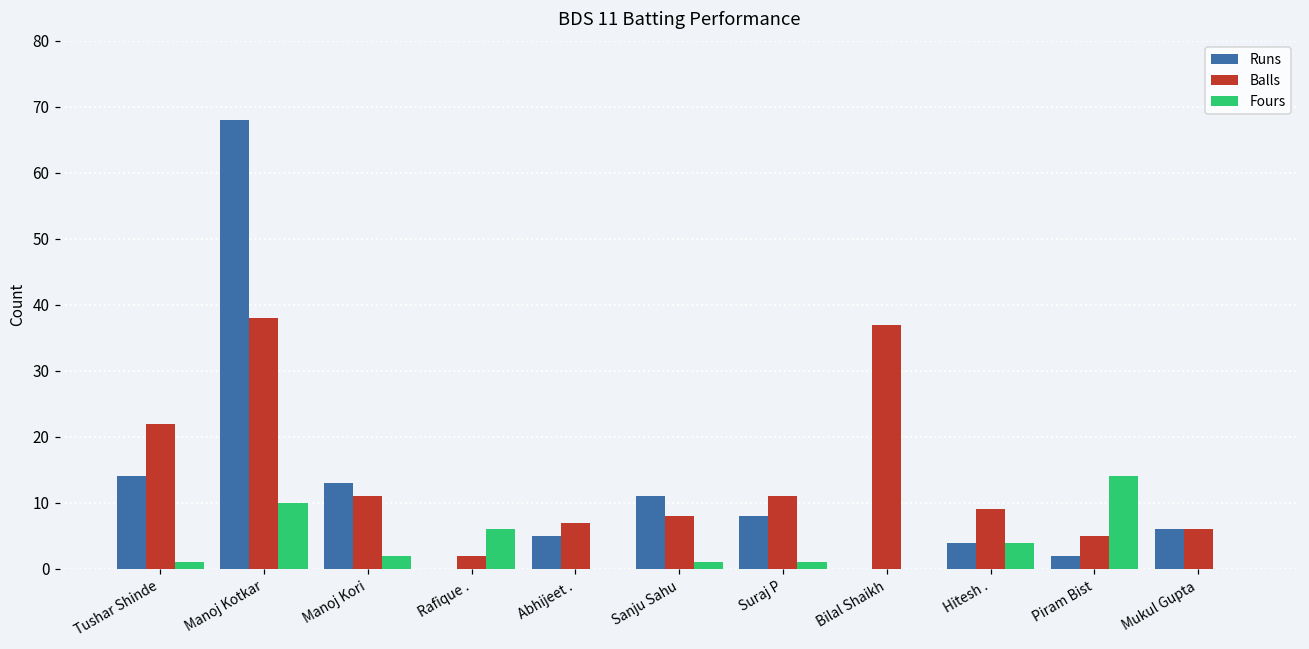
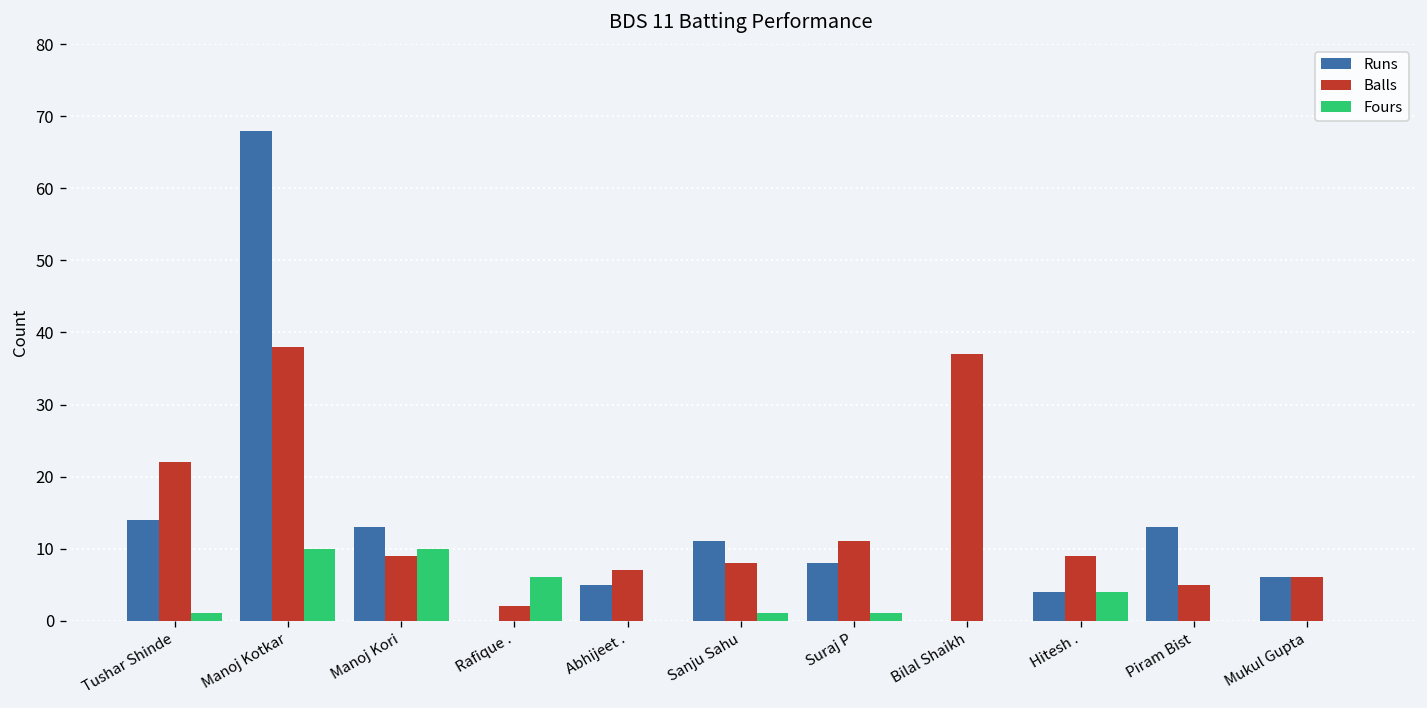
  {
    "Runs": {
      "Tushar Shinde": 14,
      "Manoj Kotkar": 68,
      "Manoj Kori": 13,
      "Rafique .": 0,
      "Abhijeet .": 5,
      "Sanju Sahu": 11,
      "Suraj P": 8,
      "Bilal Shaikh": 0,
      "Hitesh .": 4,
-     "Piram Bist": 2,
+     "Piram Bist": 13,
      "Mukul Gupta": 6
    },
    "Balls": {
      "Tushar Shinde": 22,
      "Manoj Kotkar": 38,
-     "Manoj Kori": 11,
+     "Manoj Kori": 9,
      "Rafique .": 2,
      "Abhijeet .": 7,
      "Sanju Sahu": 8,
      "Suraj P": 11,
      "Bilal Shaikh": 37,
      "Hitesh .": 9,
      "Piram Bist": 5,
      "Mukul Gupta": 6
    },
    "Fours": {
      "Tushar Shinde": 1,
      "Manoj Kotkar": 10,
-     "Manoj Kori": 2,
+     "Manoj Kori": 10,
      "Rafique .": 6,
      "Abhijeet .": 0,
      "Sanju Sahu": 1,
      "Suraj P": 1,
      "Bilal Shaikh": 0,
      "Hitesh .": 4,
-     "Piram Bist": 14,
+     "Piram Bist": 0,
      "Mukul Gupta": 0
    }
  }
